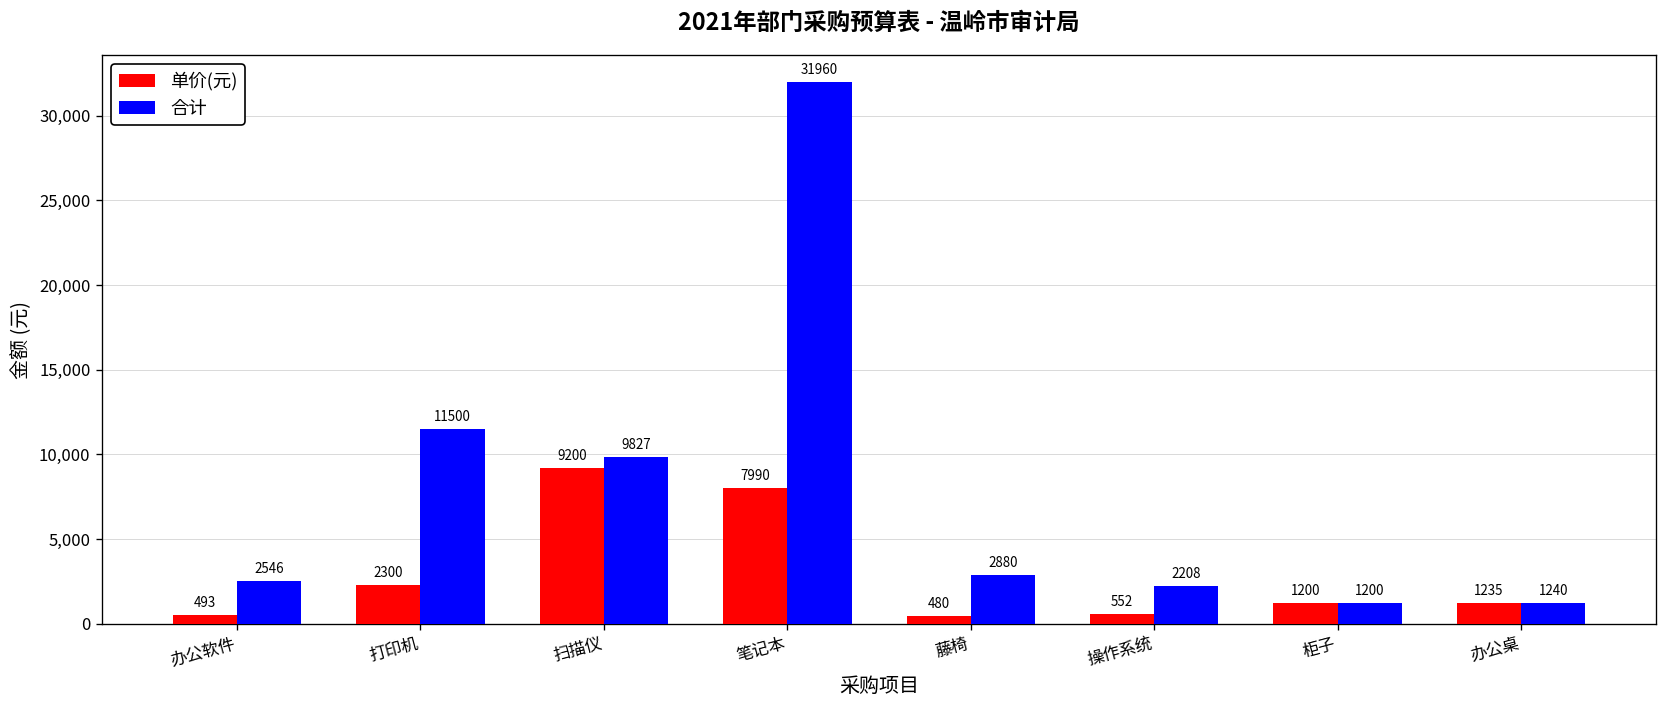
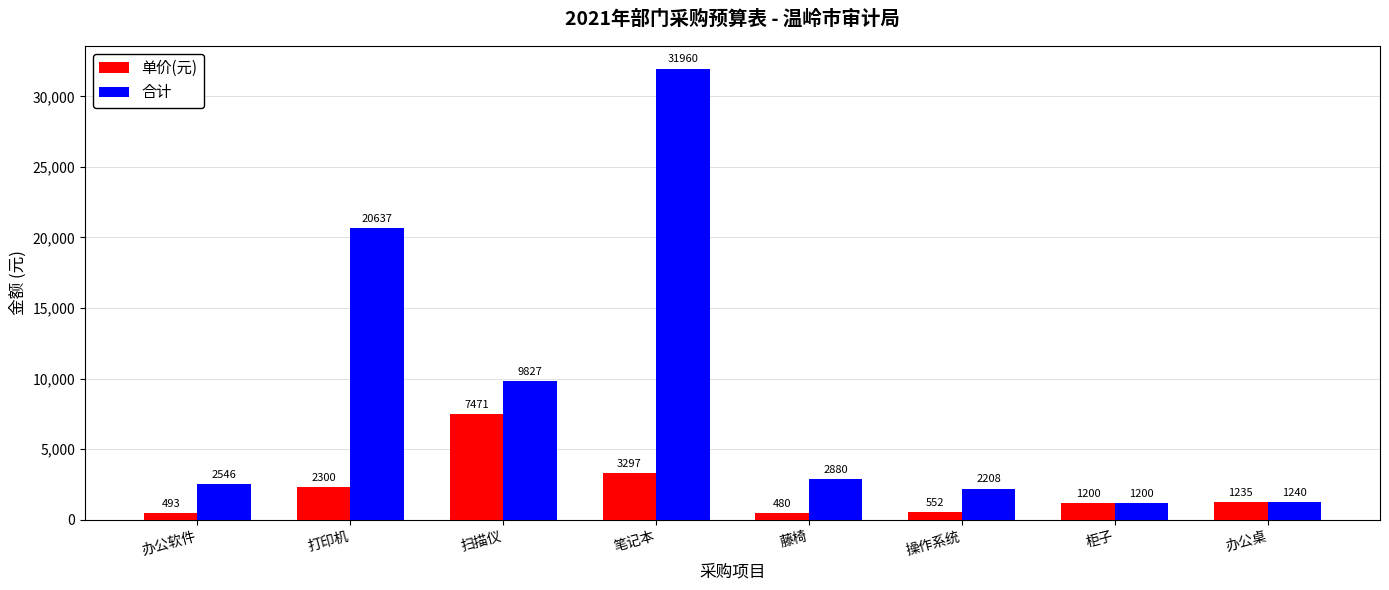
  {
    "单价(元)": {
      "办公软件": 493,
      "打印机": 2300,
-     "扫描仪": 9200,
-     "笔记本": 7990,
+     "扫描仪": 7471,
+     "笔记本": 3297,
      "藤椅": 480,
      "操作系统": 552,
      "柜子": 1200,
      "办公桌": 1235
    },
    "合计": {
      "办公软件": 2546,
-     "打印机": 11500,
+     "打印机": 20637,
      "扫描仪": 9827,
      "笔记本": 31960,
      "藤椅": 2880,
      "操作系统": 2208,
      "柜子": 1200,
      "办公桌": 1240
    }
  }
